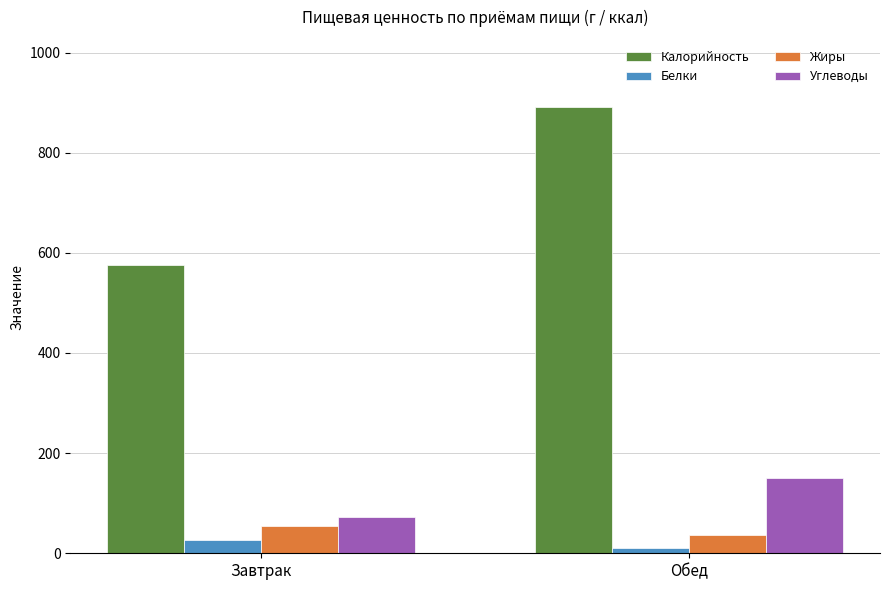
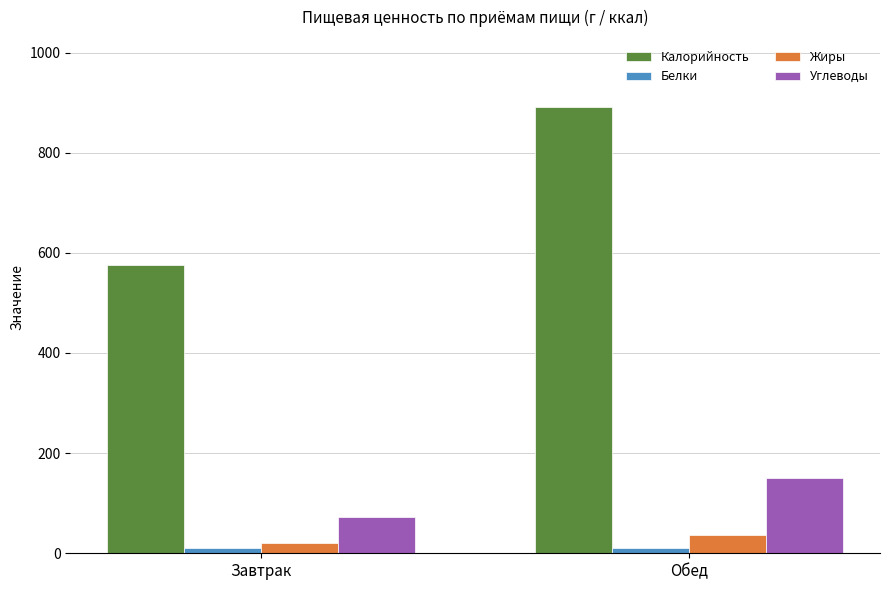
  {
    "Калорийность": {
      "Завтрак": 580,
      "Обед": 890
    },
    "Белки": {
-     "Завтрак": 30,
+     "Завтрак": 10,
      "Обед": 10
    },
    "Жиры": {
-     "Завтрак": 50,
+     "Завтрак": 20,
      "Обед": 40
    },
    "Углеводы": {
      "Завтрак": 70,
      "Обед": 150
    }
  }
